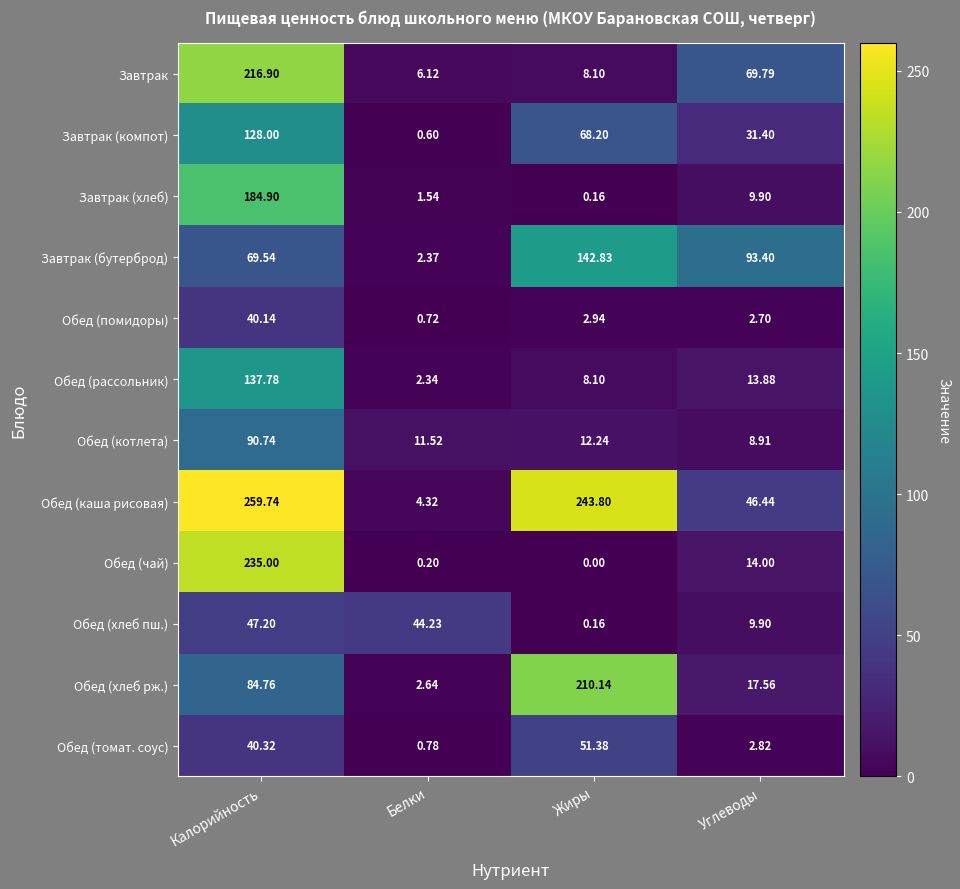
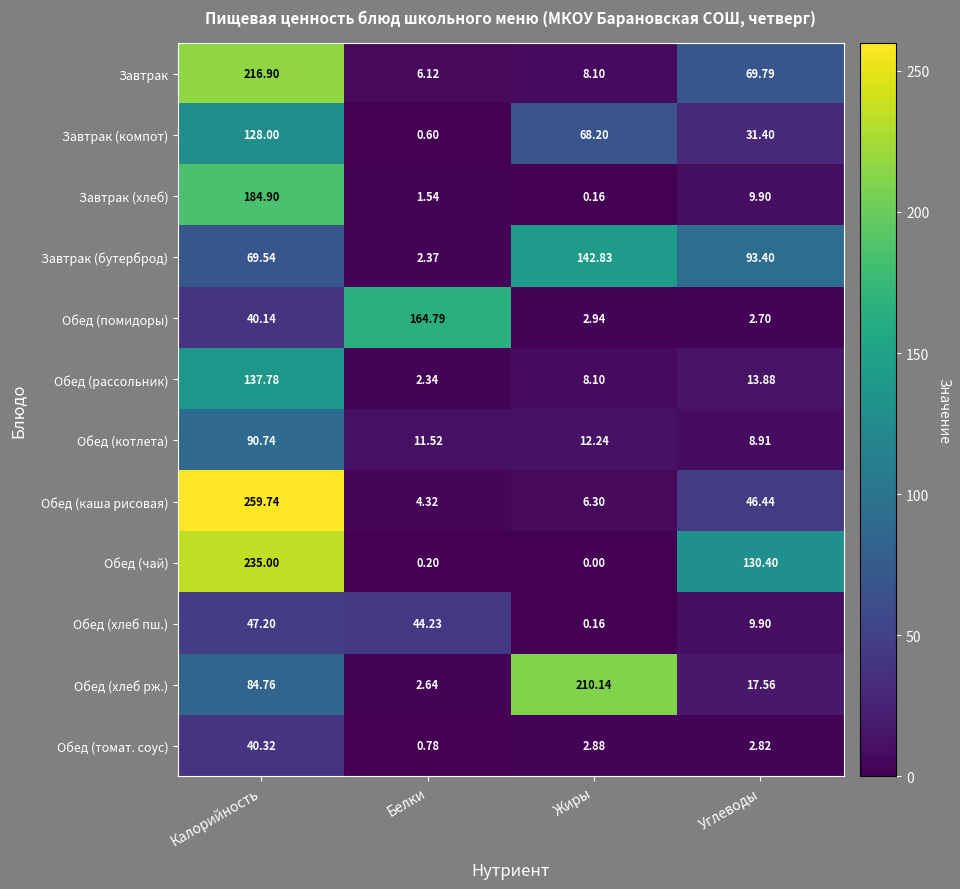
  {
    "Завтрак": {
      "Калорийность": 216.90,
      "Белки": 6.12,
      "Жиры": 8.10,
      "Углеводы": 69.79
    },
    "Завтрак (компот)": {
      "Калорийность": 128.00,
      "Белки": 0.60,
      "Жиры": 68.20,
      "Углеводы": 31.40
    },
    "Завтрак (хлеб)": {
      "Калорийность": 184.90,
      "Белки": 1.54,
      "Жиры": 0.16,
      "Углеводы": 9.90
    },
    "Завтрак (бутерброд)": {
      "Калорийность": 69.54,
      "Белки": 2.37,
      "Жиры": 142.83,
      "Углеводы": 93.40
    },
    "Обед (помидоры)": {
      "Калорийность": 40.14,
-     "Белки": 0.72,
+     "Белки": 164.79,
      "Жиры": 2.94,
      "Углеводы": 2.70
    },
    "Обед (рассольник)": {
      "Калорийность": 137.78,
      "Белки": 2.34,
      "Жиры": 8.10,
      "Углеводы": 13.88
    },
    "Обед (котлета)": {
      "Калорийность": 90.74,
      "Белки": 11.52,
      "Жиры": 12.24,
      "Углеводы": 8.91
    },
    "Обед (каша рисовая)": {
      "Калорийность": 259.74,
      "Белки": 4.32,
-     "Жиры": 243.80,
+     "Жиры": 6.30,
      "Углеводы": 46.44
    },
    "Обед (чай)": {
      "Калорийность": 235.00,
      "Белки": 0.20,
      "Жиры": 0.00,
-     "Углеводы": 14.00
+     "Углеводы": 130.40
    },
    "Обед (хлеб пш.)": {
      "Калорийность": 47.20,
      "Белки": 44.23,
      "Жиры": 0.16,
      "Углеводы": 9.90
    },
    "Обед (хлеб рж.)": {
      "Калорийность": 84.76,
      "Белки": 2.64,
      "Жиры": 210.14,
      "Углеводы": 17.56
    },
    "Обед (томат. соус)": {
      "Калорийность": 40.32,
      "Белки": 0.78,
-     "Жиры": 51.38,
+     "Жиры": 2.88,
      "Углеводы": 2.82
    }
  }
